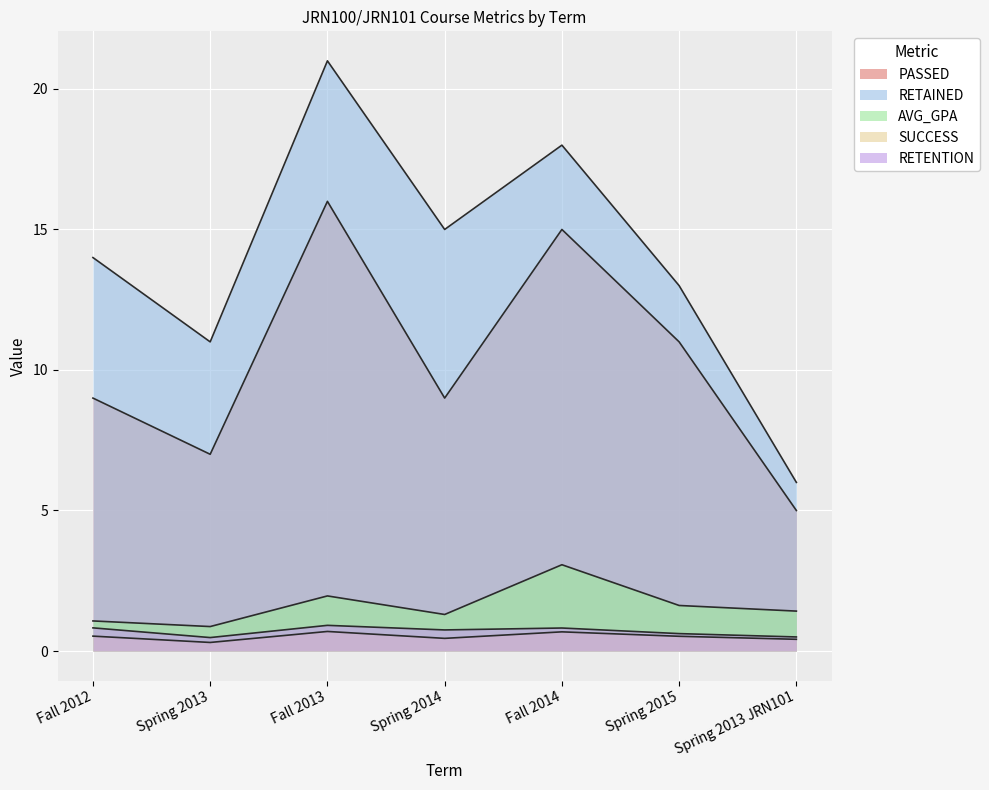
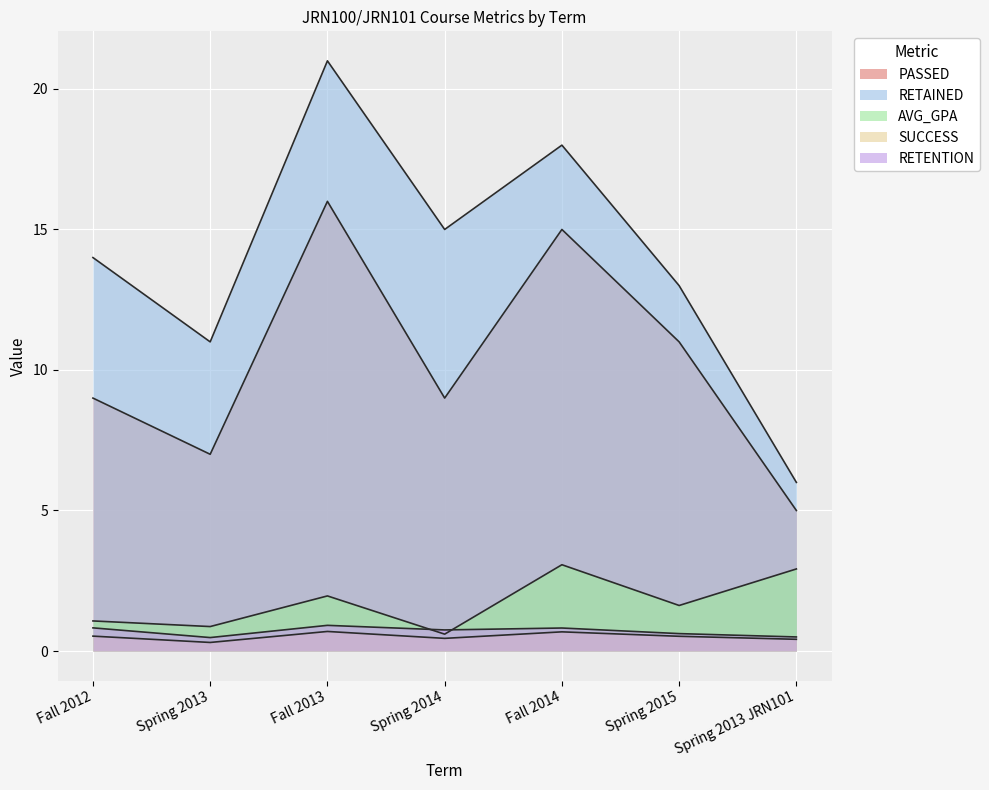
  {
    "AVG_GPA": {
      "Fall 2012": 1.1,
      "Spring 2013": 0.9,
      "Fall 2013": 2.0,
-     "Spring 2014": 1.3,
+     "Spring 2014": 0.6,
      "Fall 2014": 3.1,
      "Spring 2015": 1.6,
-     "Spring 2013 JRN101": 1.4
+     "Spring 2013 JRN101": 2.9
    }
  }
